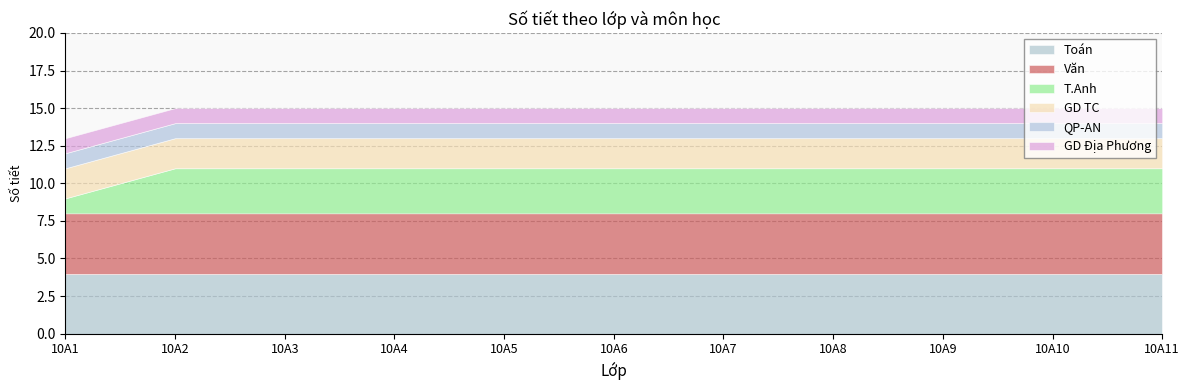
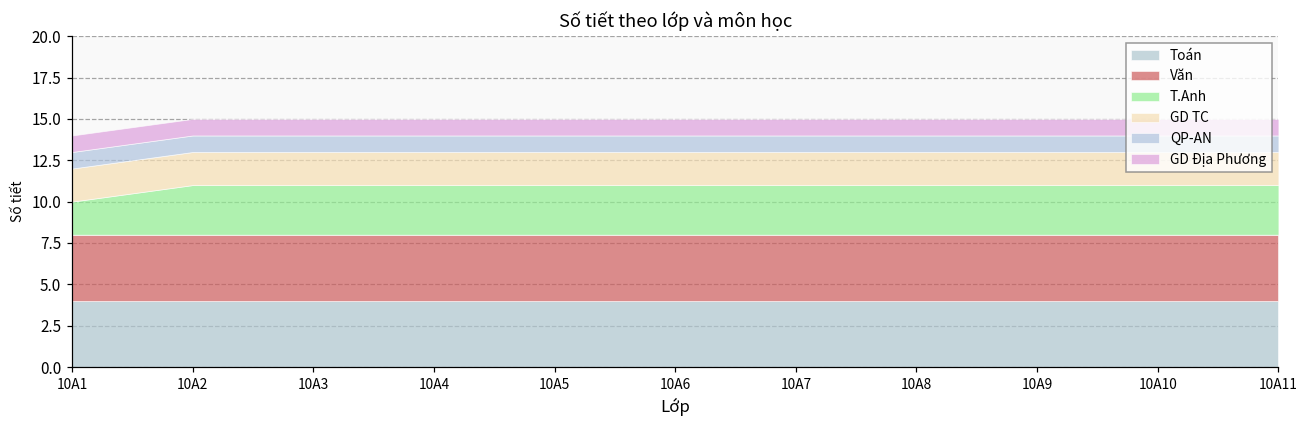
  {
    "Văn": {
      "10A1": 4,
      "10A2": 4,
      "10A3": 4,
      "10A4": 4,
      "10A5": 4,
      "10A6": 4,
      "10A7": 4,
      "10A8": 4,
      "10A9": 4,
      "10A10": 4,
      "10A11": 4
    },
    "T.Anh": {
-     "10A1": 1,
+     "10A1": 2,
      "10A2": 3,
      "10A3": 3,
      "10A4": 3,
      "10A5": 3,
      "10A6": 3,
      "10A7": 3,
      "10A8": 3,
      "10A9": 3,
      "10A10": 3,
      "10A11": 3
    },
    "GD TC": {
      "10A1": 2,
      "10A2": 2,
      "10A3": 2,
      "10A4": 2,
      "10A5": 2,
      "10A6": 2,
      "10A7": 2,
      "10A8": 2,
      "10A9": 2,
      "10A11": 2
    }
  }
